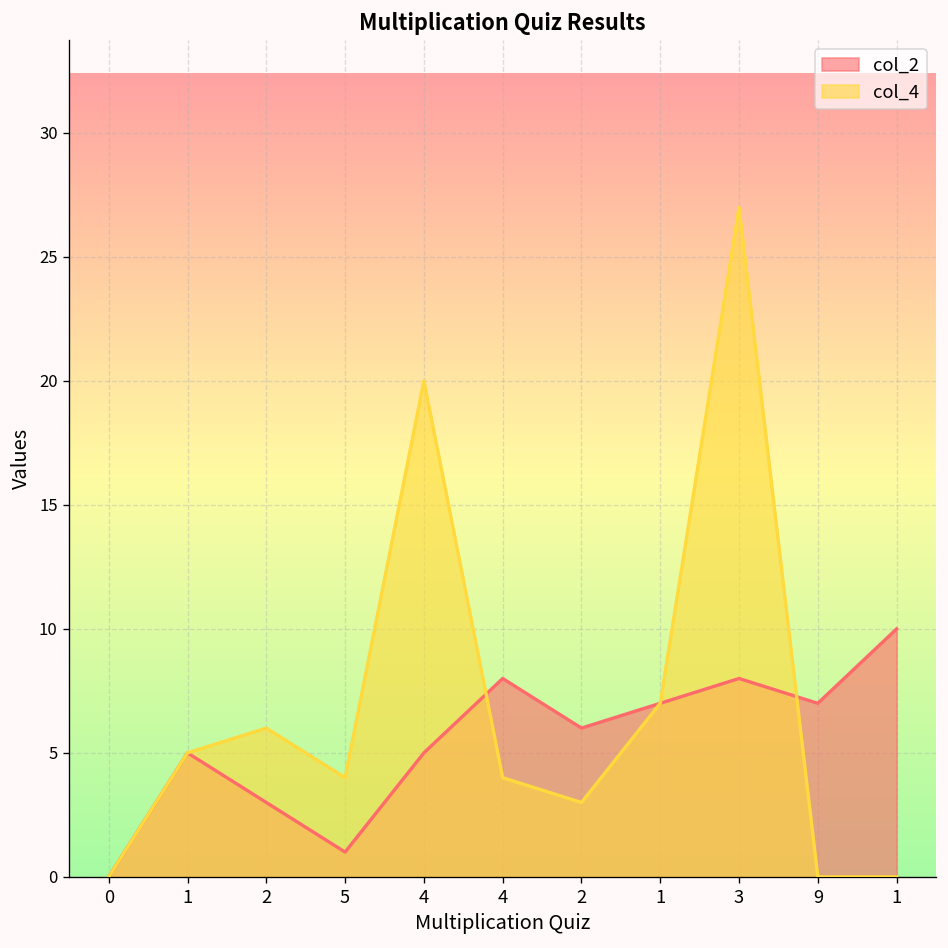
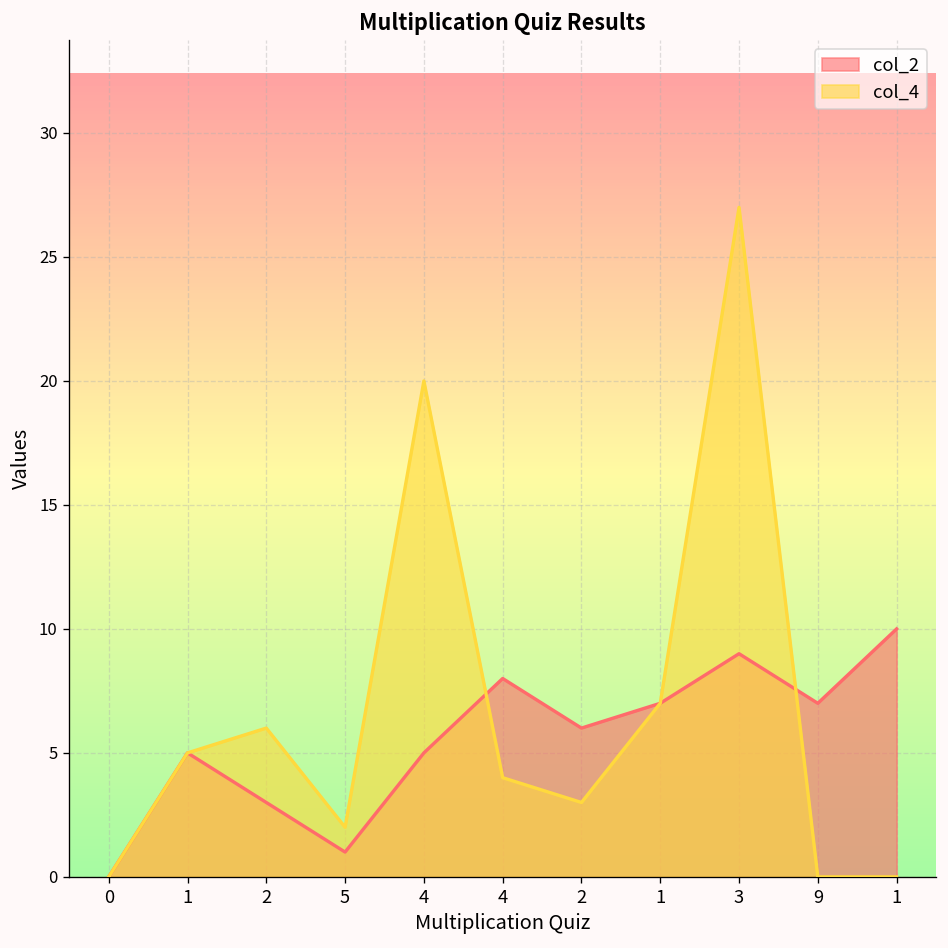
  {
    "col_2": {
      "5": 1,
-     "3": 8,
+     "3": 9,
      "9": 7
    },
    "col_4": {
-     "5": 4,
+     "5": 2,
      "3": 27,
      "9": 0
    }
  }
